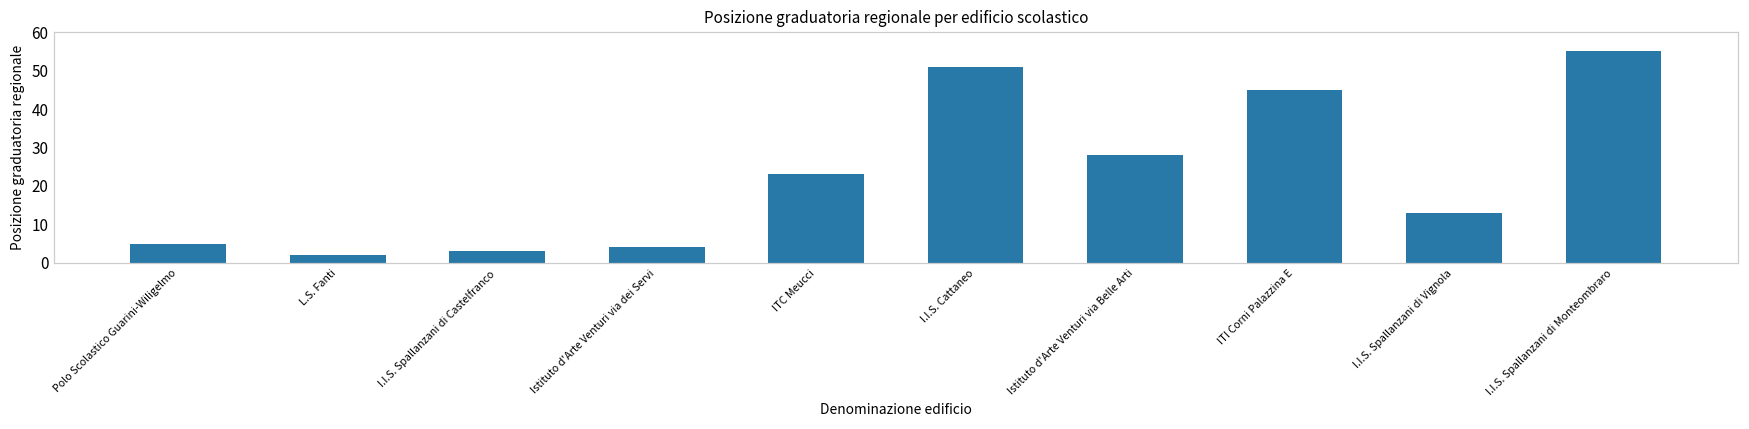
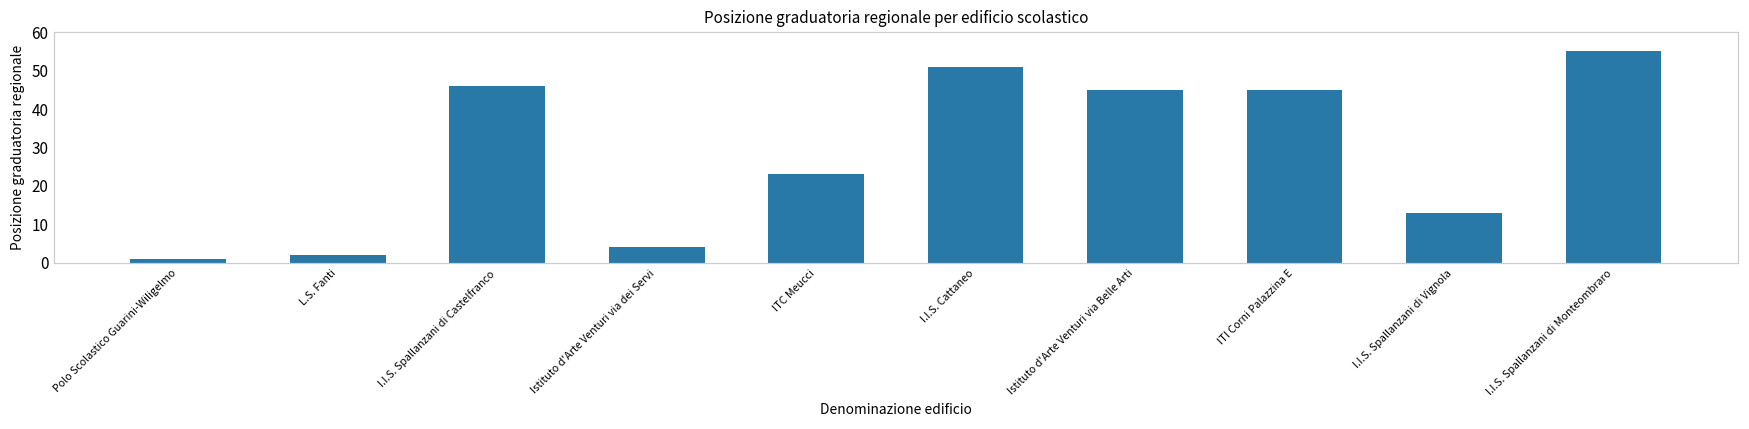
  {
-   "Polo Scolastico Guarini-Wiligelmo": 5,
+   "Polo Scolastico Guarini-Wiligelmo": 1,
    "L.S. Fanti": 2,
-   "I.I.S. Spallanzani di Castelfranco": 3,
+   "I.I.S. Spallanzani di Castelfranco": 46,
    "Istituto d'Arte Venturi via dei Servi": 4,
    "ITC Meucci": 23,
    "I.I.S. Cattaneo": 51,
-   "Istituto d'Arte Venturi via Belle Arti": 28,
+   "Istituto d'Arte Venturi via Belle Arti": 45,
    "ITI Corni Palazzina E": 45,
    "I.I.S. Spallanzani di Vignola": 13,
    "I.I.S. Spallanzani di Monteombraro": 55
  }
